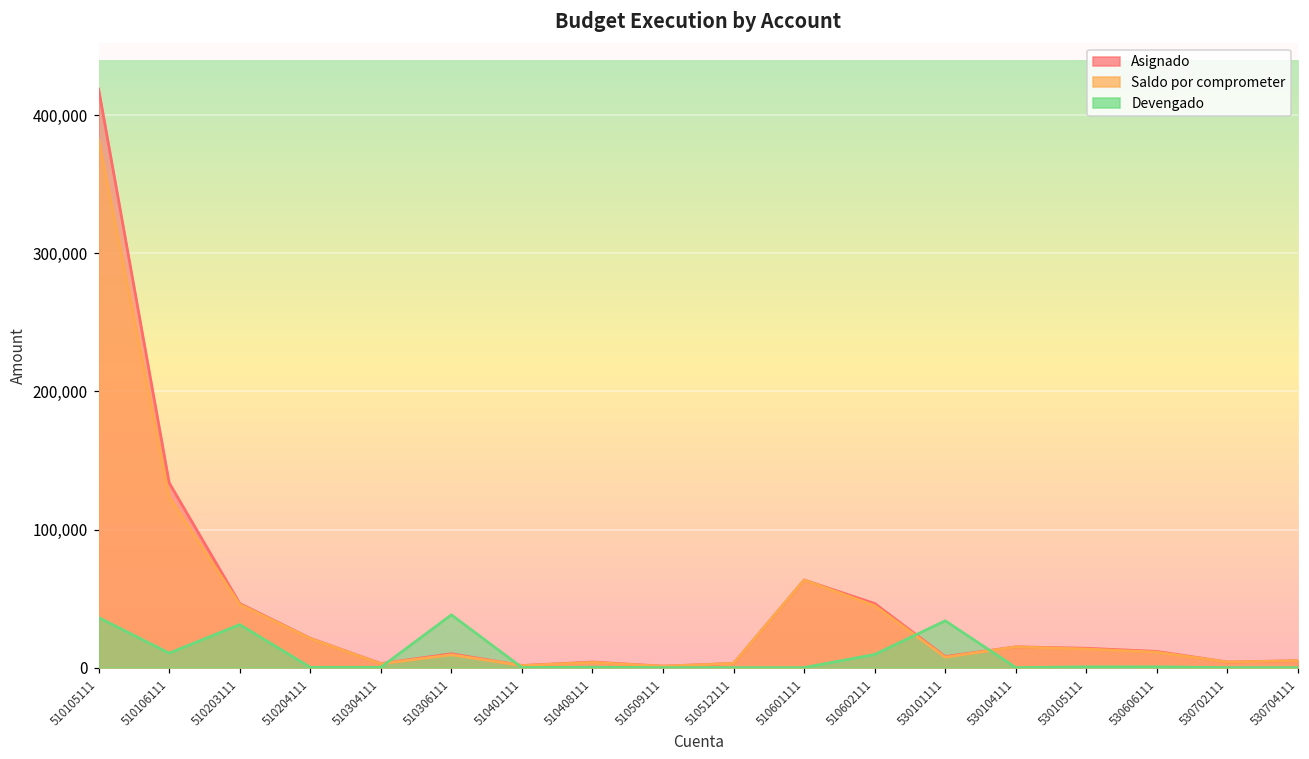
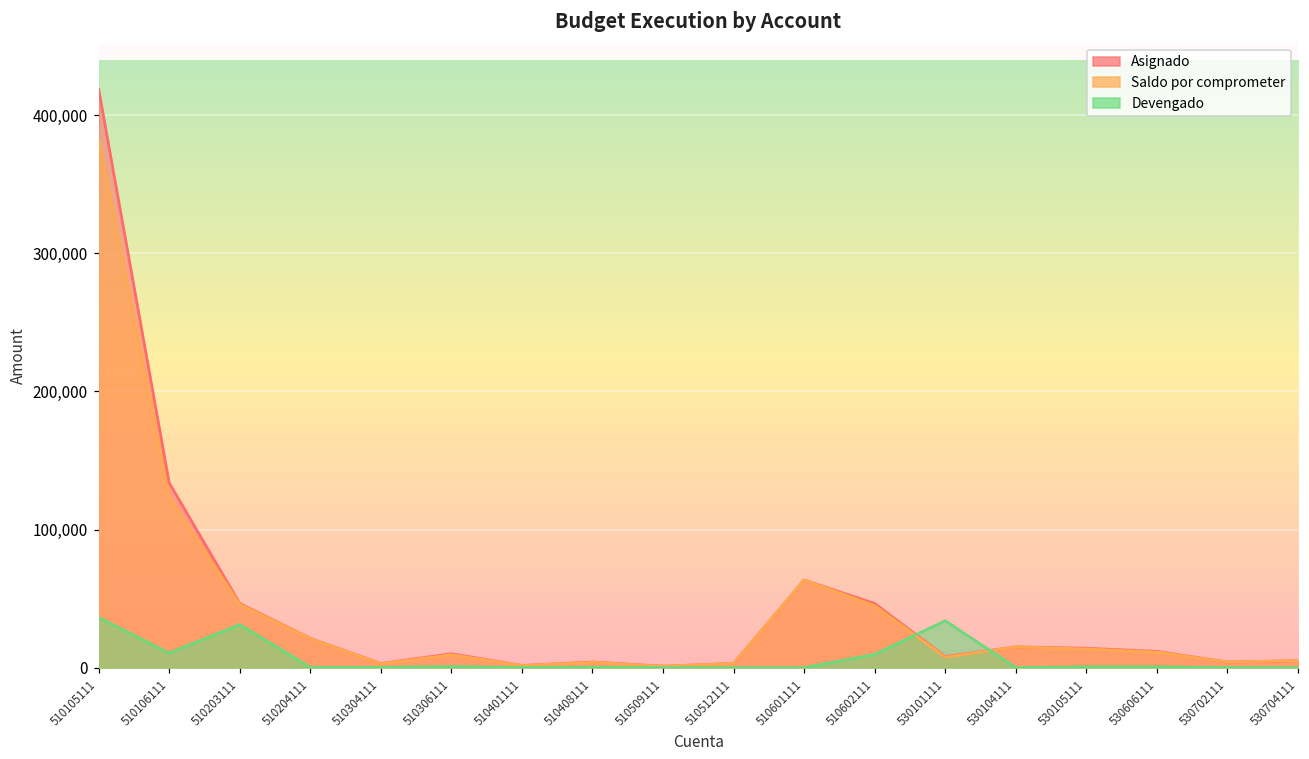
  {
    "Devengado": {
      "510105111": "36,000",
      "510106111": "10,000",
      "510203111": "31,000",
      "510204111": "0",
      "510304111": "0",
-     "510306111": "38,000",
+     "510306111": "1,000",
      "510408111": "0",
      "510512111": "0",
      "510601111": "0",
      "510602111": "10,000",
      "530101111": "34,000",
      "530104111": "0",
      "530105111": "1,000",
      "530606111": "1,000",
      "530702111": "0",
      "530704111": "0"
    }
  }
